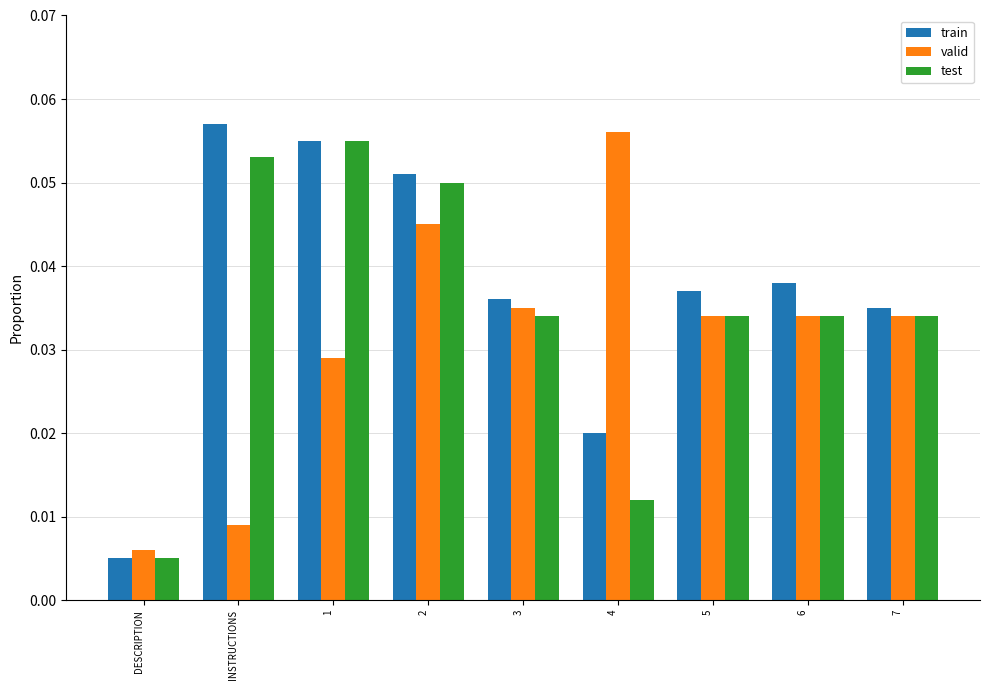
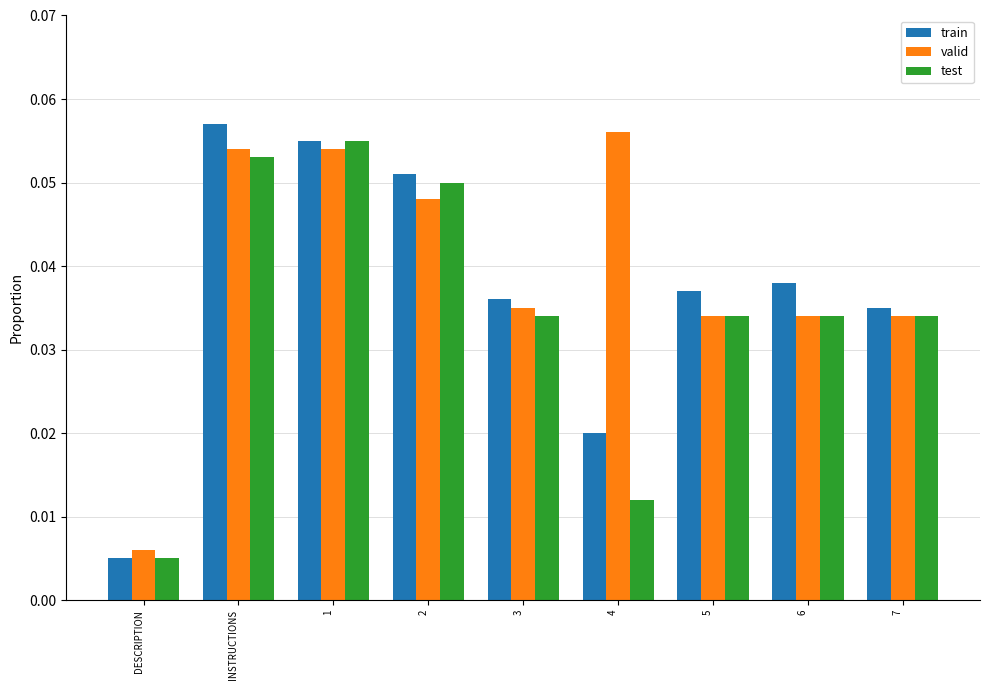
  {
    "train": {
      "DESCRIPTION": 0.005,
      "INSTRUCTIONS": 0.057,
      "1": 0.055,
      "2": 0.051,
      "3": 0.036,
      "4": 0.020,
      "5": 0.037,
      "6": 0.038,
      "7": 0.035
    },
    "valid": {
      "DESCRIPTION": 0.006,
-     "INSTRUCTIONS": 0.009,
-     "1": 0.029,
-     "2": 0.045,
+     "INSTRUCTIONS": 0.054,
+     "1": 0.054,
+     "2": 0.048,
      "3": 0.035,
      "4": 0.056,
      "5": 0.034,
      "6": 0.034,
      "7": 0.034
    },
    "test": {
      "DESCRIPTION": 0.005,
      "INSTRUCTIONS": 0.053,
      "1": 0.055,
      "2": 0.050,
      "3": 0.034,
      "4": 0.012,
      "5": 0.034,
      "6": 0.034,
      "7": 0.034
    }
  }
